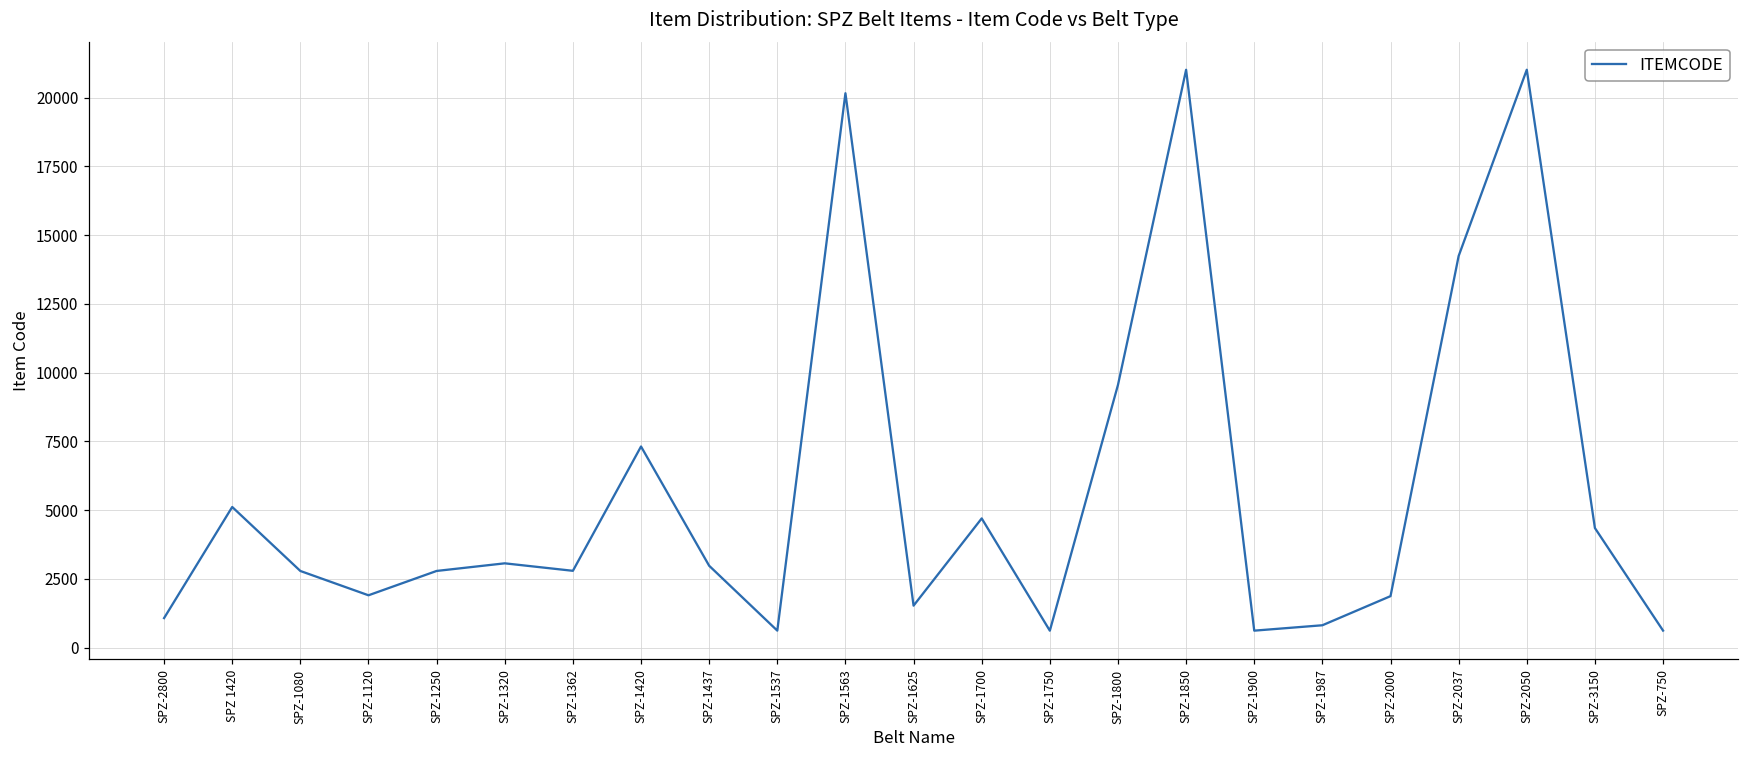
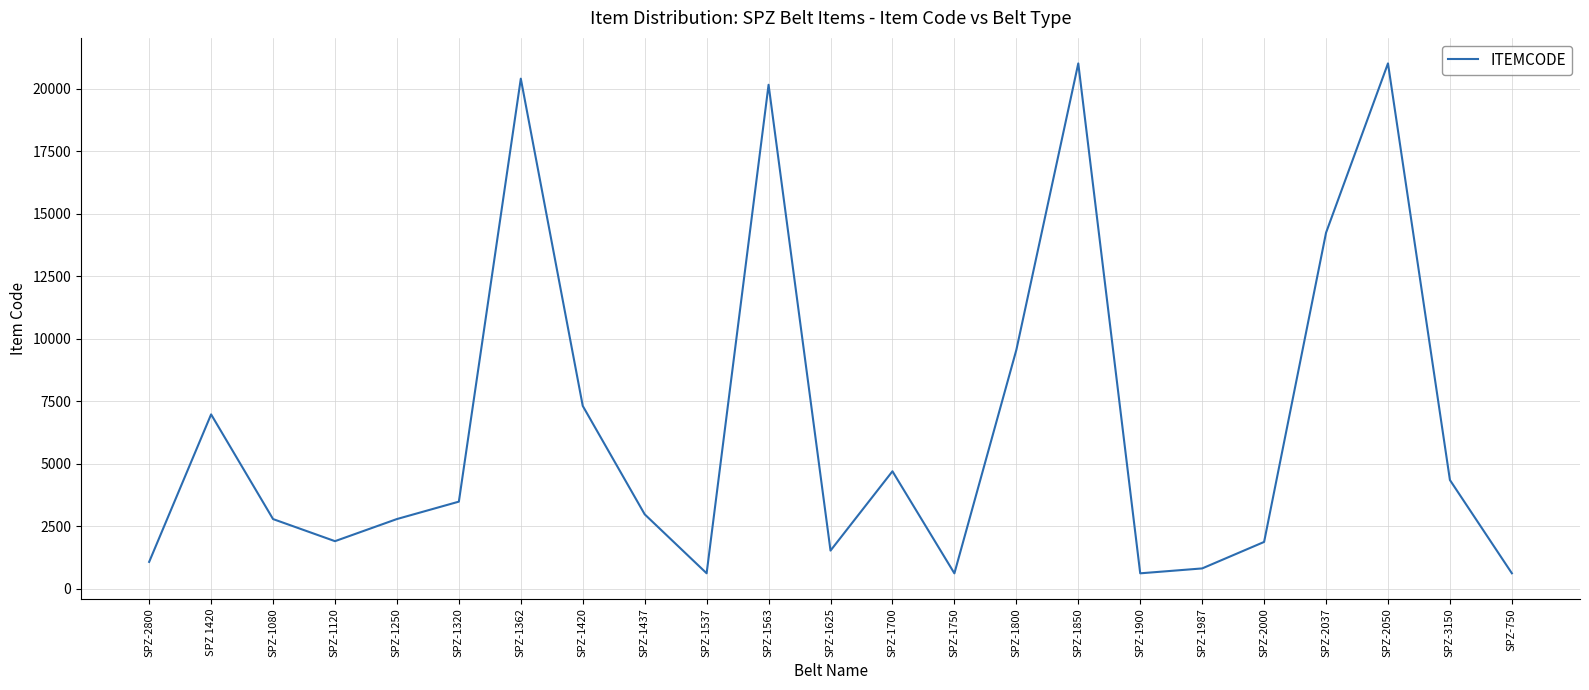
  {
    "SPZ-2800": 1100,
-   "SPZ 1420": 5100,
+   "SPZ 1420": 7000,
    "SPZ-1080": 2800,
    "SPZ-1120": 1900,
    "SPZ-1250": 2800,
-   "SPZ-1320": 3100,
-   "SPZ-1362": 2800,
+   "SPZ-1320": 3500,
+   "SPZ-1362": 20400,
    "SPZ-1420": 7300,
    "SPZ-1437": 3000,
    "SPZ-1537": 600,
    "SPZ-1563": 20200,
    "SPZ-1625": 1500,
    "SPZ-1700": 4700,
    "SPZ-1750": 600,
    "SPZ-1800": 9500,
    "SPZ-1850": 21000,
    "SPZ-1900": 600,
    "SPZ-1987": 800,
    "SPZ-2000": 1900,
    "SPZ-2037": 14200,
    "SPZ-2050": 21000,
    "SPZ-3150": 4300,
    "SPZ-750": 600
  }
